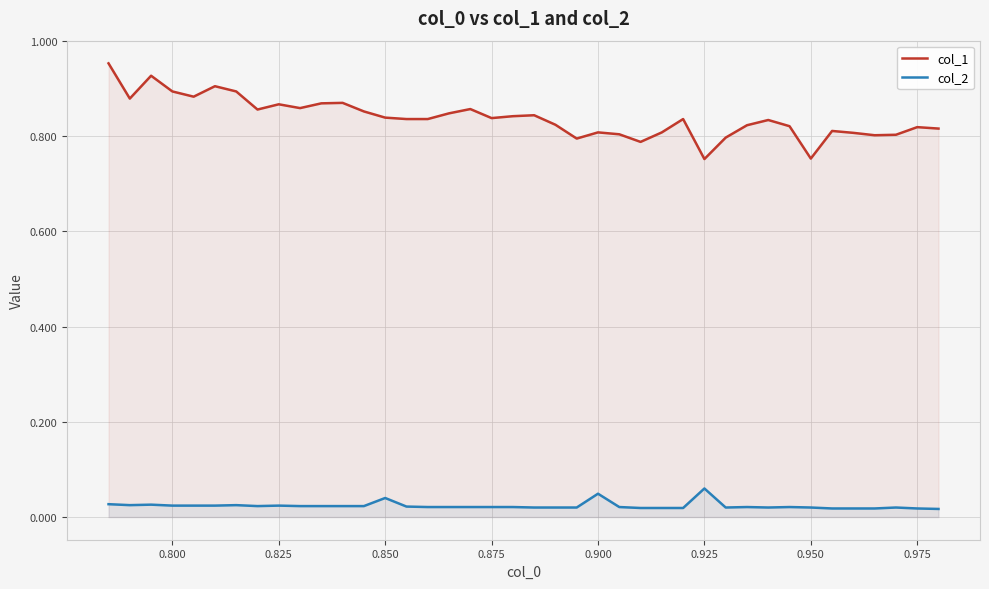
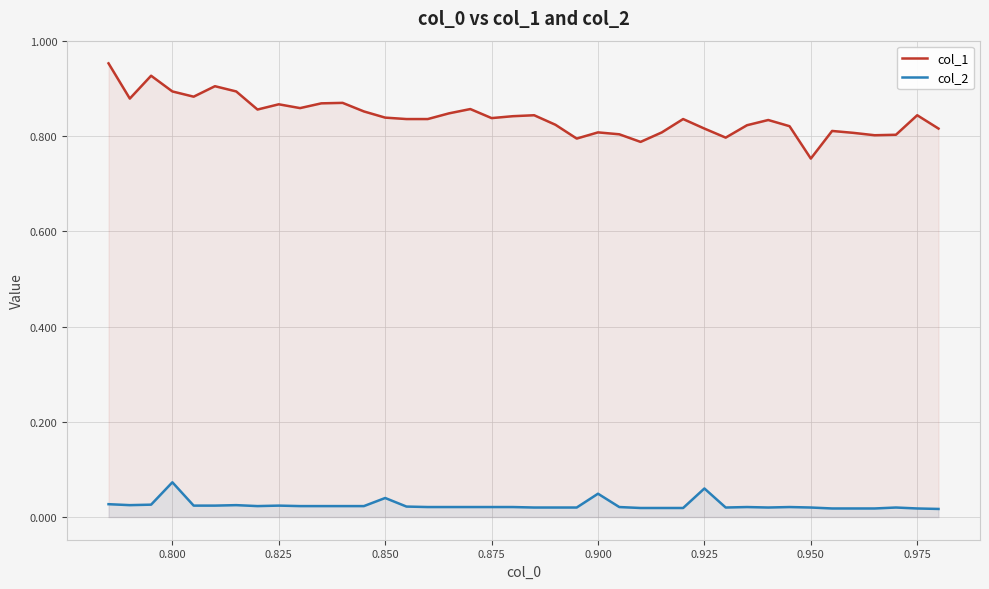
  {
    "col_1": {
      "0.800": 0.89,
      "0.825": 0.87,
      "0.850": 0.84,
      "0.875": 0.84,
      "0.900": 0.81,
-     "0.925": 0.75,
+     "0.925": 0.82,
      "0.950": 0.75,
-     "0.975": 0.82
+     "0.975": 0.84
    },
    "col_2": {
-     "0.800": 0.02,
+     "0.800": 0.07,
      "0.825": 0.02,
      "0.850": 0.04,
      "0.875": 0.02,
      "0.900": 0.05,
      "0.925": 0.06,
      "0.950": 0.02,
      "0.975": 0.02
    }
  }
